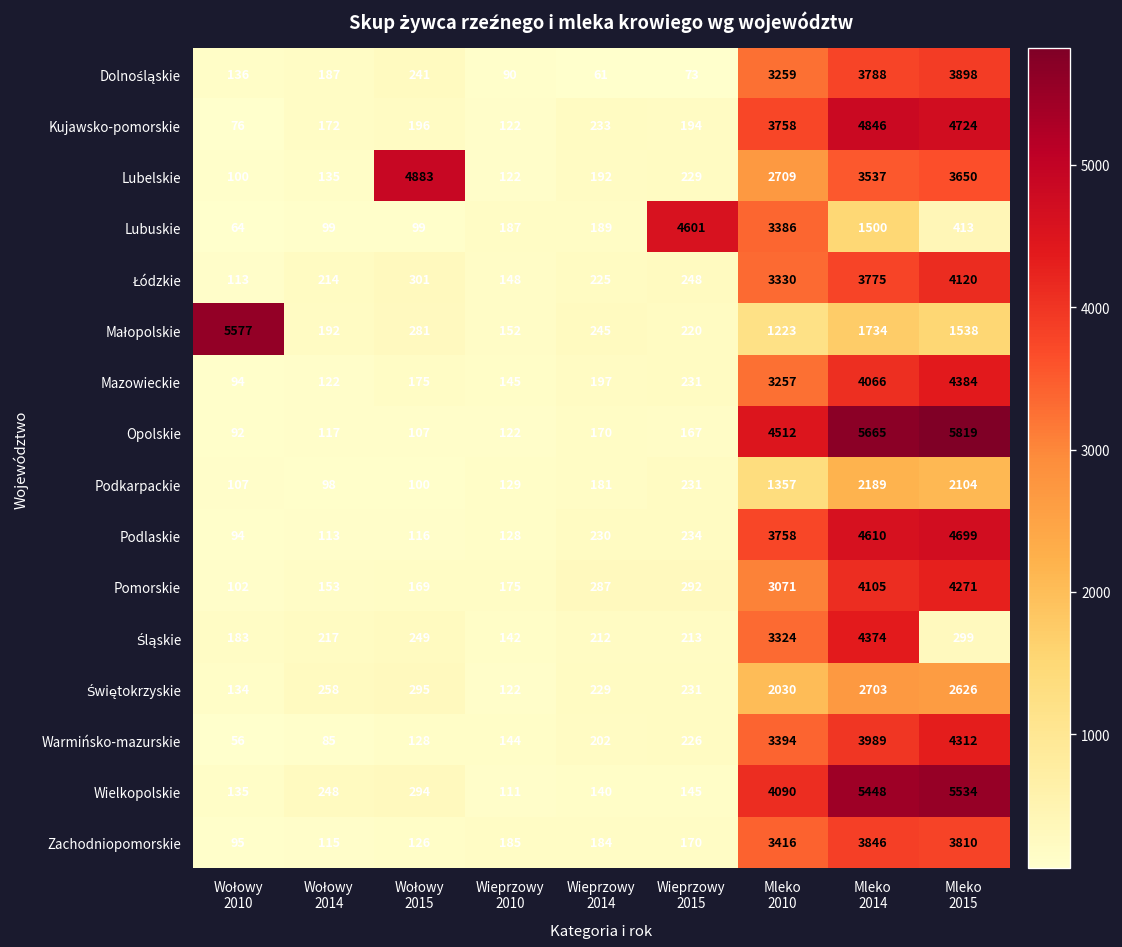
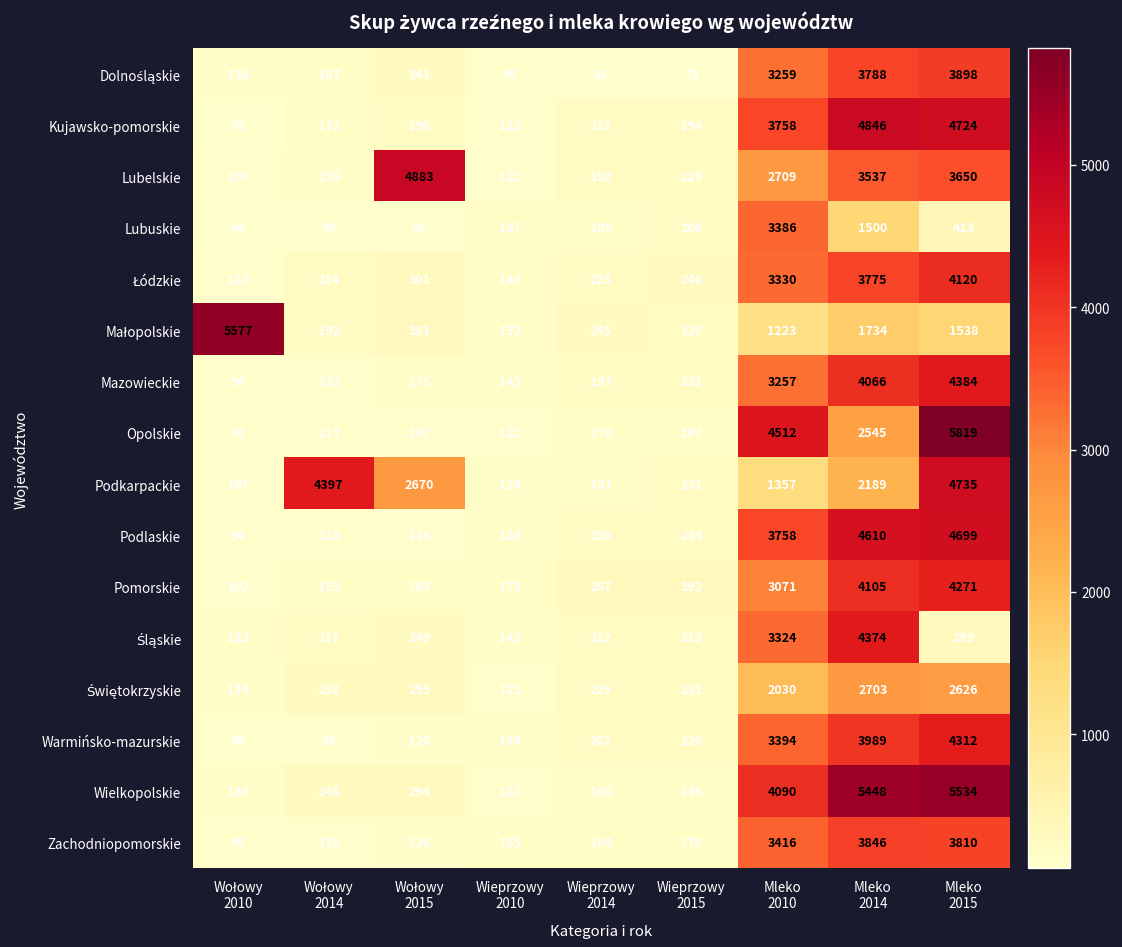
  {
    "Dolnośląskie": {
      "Wołowy 2010": 136,
      "Wołowy 2014": 187,
      "Wołowy 2015": 241,
      "Wieprzowy 2010": 90,
      "Wieprzowy 2014": 61,
      "Wieprzowy 2015": 73,
      "Mleko 2010": 3259,
      "Mleko 2014": 3788,
      "Mleko 2015": 3898
    },
    "Kujawsko-pomorskie": {
      "Wołowy 2010": 76,
      "Wołowy 2014": 172,
      "Wołowy 2015": 196,
      "Wieprzowy 2010": 122,
      "Wieprzowy 2014": 233,
      "Wieprzowy 2015": 194,
      "Mleko 2010": 3758,
      "Mleko 2014": 4846,
      "Mleko 2015": 4724
    },
    "Lubelskie": {
      "Wołowy 2010": 100,
      "Wołowy 2014": 135,
      "Wołowy 2015": 4883,
      "Wieprzowy 2010": 122,
      "Wieprzowy 2014": 192,
      "Wieprzowy 2015": 229,
      "Mleko 2010": 2709,
      "Mleko 2014": 3537,
      "Mleko 2015": 3650
    },
    "Lubuskie": {
      "Wołowy 2010": 64,
      "Wołowy 2014": 99,
      "Wołowy 2015": 99,
      "Wieprzowy 2010": 187,
      "Wieprzowy 2014": 189,
-     "Wieprzowy 2015": 4601,
+     "Wieprzowy 2015": 206,
      "Mleko 2010": 3386,
      "Mleko 2014": 1500,
      "Mleko 2015": 413
    },
    "Łódzkie": {
      "Wołowy 2010": 113,
      "Wołowy 2014": 214,
      "Wołowy 2015": 301,
      "Wieprzowy 2010": 148,
      "Wieprzowy 2014": 225,
      "Wieprzowy 2015": 248,
      "Mleko 2010": 3330,
      "Mleko 2014": 3775,
      "Mleko 2015": 4120
    },
    "Małopolskie": {
      "Wołowy 2010": 5577,
      "Wołowy 2014": 192,
      "Wołowy 2015": 281,
      "Wieprzowy 2010": 152,
      "Wieprzowy 2014": 245,
      "Wieprzowy 2015": 220,
      "Mleko 2010": 1223,
      "Mleko 2014": 1734,
      "Mleko 2015": 1538
    },
    "Mazowieckie": {
      "Wołowy 2010": 94,
      "Wołowy 2014": 122,
      "Wołowy 2015": 175,
      "Wieprzowy 2010": 145,
      "Wieprzowy 2014": 197,
      "Wieprzowy 2015": 231,
      "Mleko 2010": 3257,
      "Mleko 2014": 4066,
      "Mleko 2015": 4384
    },
    "Opolskie": {
      "Wołowy 2010": 92,
      "Wołowy 2014": 117,
      "Wołowy 2015": 107,
      "Wieprzowy 2010": 122,
      "Wieprzowy 2014": 170,
      "Wieprzowy 2015": 167,
      "Mleko 2010": 4512,
-     "Mleko 2014": 5665,
+     "Mleko 2014": 2545,
      "Mleko 2015": 5819
    },
    "Podkarpackie": {
      "Wołowy 2010": 107,
-     "Wołowy 2014": 98,
-     "Wołowy 2015": 100,
+     "Wołowy 2014": 4397,
+     "Wołowy 2015": 2670,
      "Wieprzowy 2010": 129,
      "Wieprzowy 2014": 181,
      "Wieprzowy 2015": 231,
      "Mleko 2010": 1357,
      "Mleko 2014": 2189,
-     "Mleko 2015": 2104
+     "Mleko 2015": 4735
    },
    "Podlaskie": {
      "Wołowy 2010": 94,
      "Wołowy 2014": 113,
      "Wołowy 2015": 116,
      "Wieprzowy 2010": 128,
      "Wieprzowy 2014": 230,
      "Wieprzowy 2015": 234,
      "Mleko 2010": 3758,
      "Mleko 2014": 4610,
      "Mleko 2015": 4699
    },
    "Pomorskie": {
      "Wołowy 2010": 102,
      "Wołowy 2014": 153,
      "Wołowy 2015": 169,
      "Wieprzowy 2010": 175,
      "Wieprzowy 2014": 287,
      "Wieprzowy 2015": 292,
      "Mleko 2010": 3071,
      "Mleko 2014": 4105,
      "Mleko 2015": 4271
    },
    "Śląskie": {
      "Wołowy 2010": 183,
      "Wołowy 2014": 217,
      "Wołowy 2015": 249,
      "Wieprzowy 2010": 142,
      "Wieprzowy 2014": 212,
      "Wieprzowy 2015": 213,
      "Mleko 2010": 3324,
      "Mleko 2014": 4374,
      "Mleko 2015": 299
    },
    "Świętokrzyskie": {
      "Wołowy 2010": 134,
      "Wołowy 2014": 258,
      "Wołowy 2015": 295,
      "Wieprzowy 2010": 122,
      "Wieprzowy 2014": 229,
      "Wieprzowy 2015": 231,
      "Mleko 2010": 2030,
      "Mleko 2014": 2703,
      "Mleko 2015": 2626
    },
    "Warmińsko-mazurskie": {
      "Wołowy 2010": 56,
      "Wołowy 2014": 85,
      "Wołowy 2015": 128,
      "Wieprzowy 2010": 144,
      "Wieprzowy 2014": 202,
      "Wieprzowy 2015": 226,
      "Mleko 2010": 3394,
      "Mleko 2014": 3989,
      "Mleko 2015": 4312
    },
    "Wielkopolskie": {
      "Wołowy 2010": 135,
      "Wołowy 2014": 248,
      "Wołowy 2015": 294,
      "Wieprzowy 2010": 111,
      "Wieprzowy 2014": 140,
      "Wieprzowy 2015": 145,
      "Mleko 2010": 4090,
      "Mleko 2014": 5448,
      "Mleko 2015": 5534
    },
    "Zachodniopomorskie": {
      "Wołowy 2010": 95,
      "Wołowy 2014": 115,
      "Wołowy 2015": 126,
      "Wieprzowy 2010": 185,
      "Wieprzowy 2014": 184,
      "Wieprzowy 2015": 170,
      "Mleko 2010": 3416,
      "Mleko 2014": 3846,
      "Mleko 2015": 3810
    }
  }
